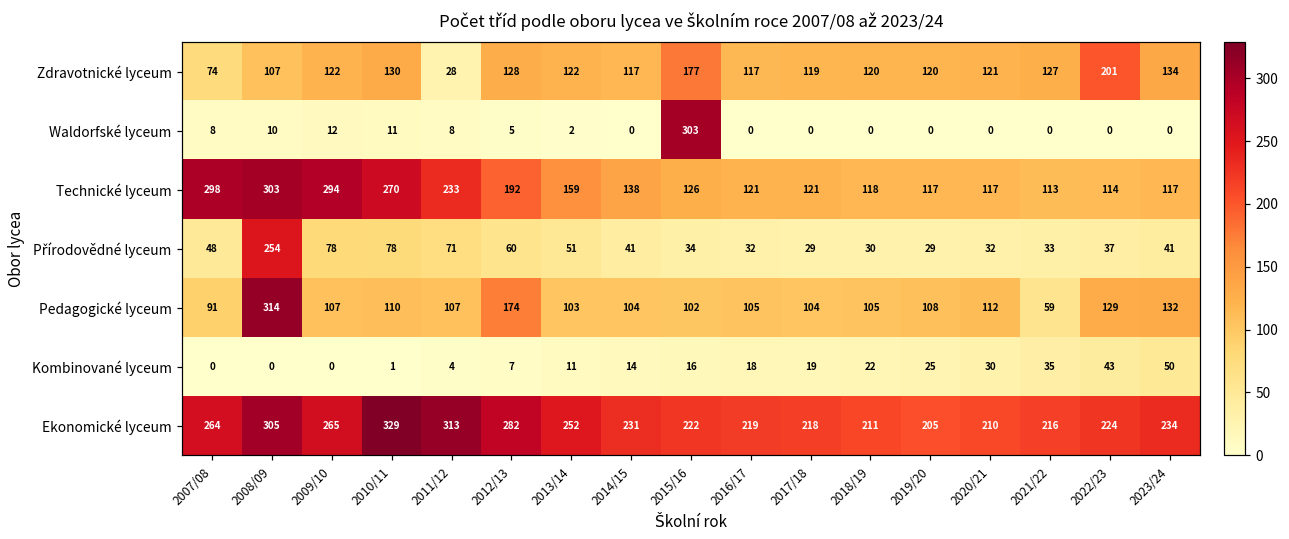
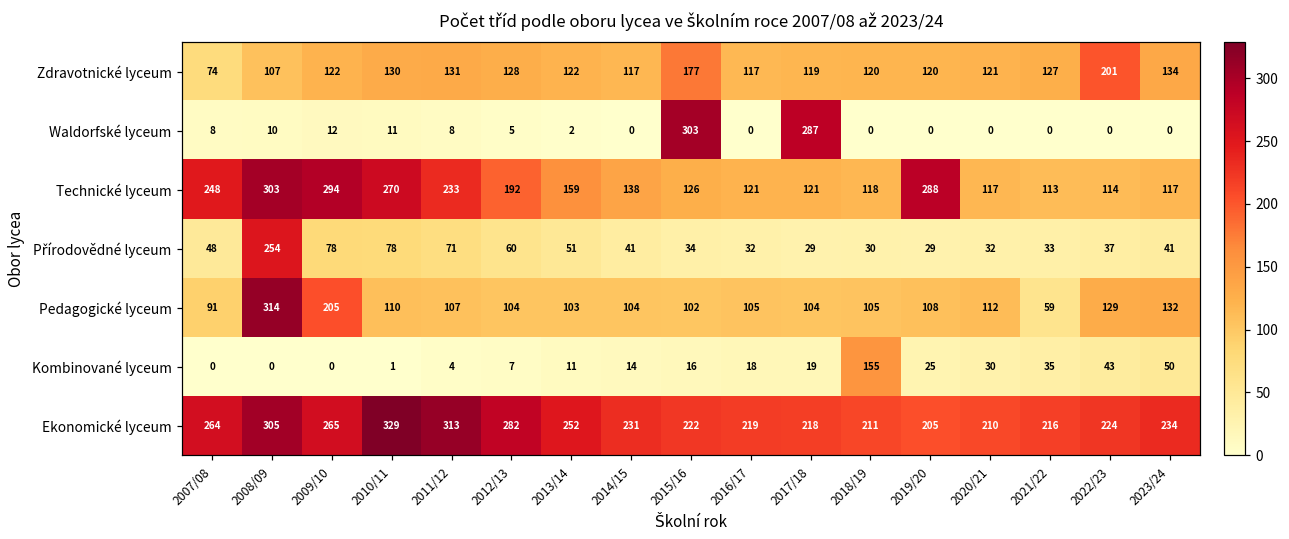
  {
    "Zdravotnické lyceum": {
      "2007/08": 74,
      "2008/09": 107,
      "2009/10": 122,
      "2010/11": 130,
-     "2011/12": 28,
+     "2011/12": 131,
      "2012/13": 128,
      "2013/14": 122,
      "2014/15": 117,
      "2015/16": 177,
      "2016/17": 117,
      "2017/18": 119,
      "2018/19": 120,
      "2019/20": 120,
      "2020/21": 121,
      "2021/22": 127,
      "2022/23": 201,
      "2023/24": 134
    },
    "Waldorfské lyceum": {
      "2007/08": 8,
      "2008/09": 10,
      "2009/10": 12,
      "2010/11": 11,
      "2011/12": 8,
      "2012/13": 5,
      "2013/14": 2,
      "2014/15": 0,
      "2015/16": 303,
      "2016/17": 0,
-     "2017/18": 0,
+     "2017/18": 287,
      "2018/19": 0,
      "2019/20": 0,
      "2020/21": 0,
      "2021/22": 0,
      "2022/23": 0,
      "2023/24": 0
    },
    "Technické lyceum": {
-     "2007/08": 298,
+     "2007/08": 248,
      "2008/09": 303,
      "2009/10": 294,
      "2010/11": 270,
      "2011/12": 233,
      "2012/13": 192,
      "2013/14": 159,
      "2014/15": 138,
      "2015/16": 126,
      "2016/17": 121,
      "2017/18": 121,
      "2018/19": 118,
-     "2019/20": 117,
+     "2019/20": 288,
      "2020/21": 117,
      "2021/22": 113,
      "2022/23": 114,
      "2023/24": 117
    },
    "Přírodovědné lyceum": {
      "2007/08": 48,
      "2008/09": 254,
      "2009/10": 78,
      "2010/11": 78,
      "2011/12": 71,
      "2012/13": 60,
      "2013/14": 51,
      "2014/15": 41,
      "2015/16": 34,
      "2016/17": 32,
      "2017/18": 29,
      "2018/19": 30,
      "2019/20": 29,
      "2020/21": 32,
      "2021/22": 33,
      "2022/23": 37,
      "2023/24": 41
    },
    "Pedagogické lyceum": {
      "2007/08": 91,
      "2008/09": 314,
-     "2009/10": 107,
+     "2009/10": 205,
      "2010/11": 110,
      "2011/12": 107,
-     "2012/13": 174,
+     "2012/13": 104,
      "2013/14": 103,
      "2014/15": 104,
      "2015/16": 102,
      "2016/17": 105,
      "2017/18": 104,
      "2018/19": 105,
      "2019/20": 108,
      "2020/21": 112,
      "2021/22": 59,
      "2022/23": 129,
      "2023/24": 132
    },
    "Kombinované lyceum": {
      "2007/08": 0,
      "2008/09": 0,
      "2009/10": 0,
      "2010/11": 1,
      "2011/12": 4,
      "2012/13": 7,
      "2013/14": 11,
      "2014/15": 14,
      "2015/16": 16,
      "2016/17": 18,
      "2017/18": 19,
-     "2018/19": 22,
+     "2018/19": 155,
      "2019/20": 25,
      "2020/21": 30,
      "2021/22": 35,
      "2022/23": 43,
      "2023/24": 50
    },
    "Ekonomické lyceum": {
      "2007/08": 264,
      "2008/09": 305,
      "2009/10": 265,
      "2010/11": 329,
      "2011/12": 313,
      "2012/13": 282,
      "2013/14": 252,
      "2014/15": 231,
      "2015/16": 222,
      "2016/17": 219,
      "2017/18": 218,
      "2018/19": 211,
      "2019/20": 205,
      "2020/21": 210,
      "2021/22": 216,
      "2022/23": 224,
      "2023/24": 234
    }
  }
